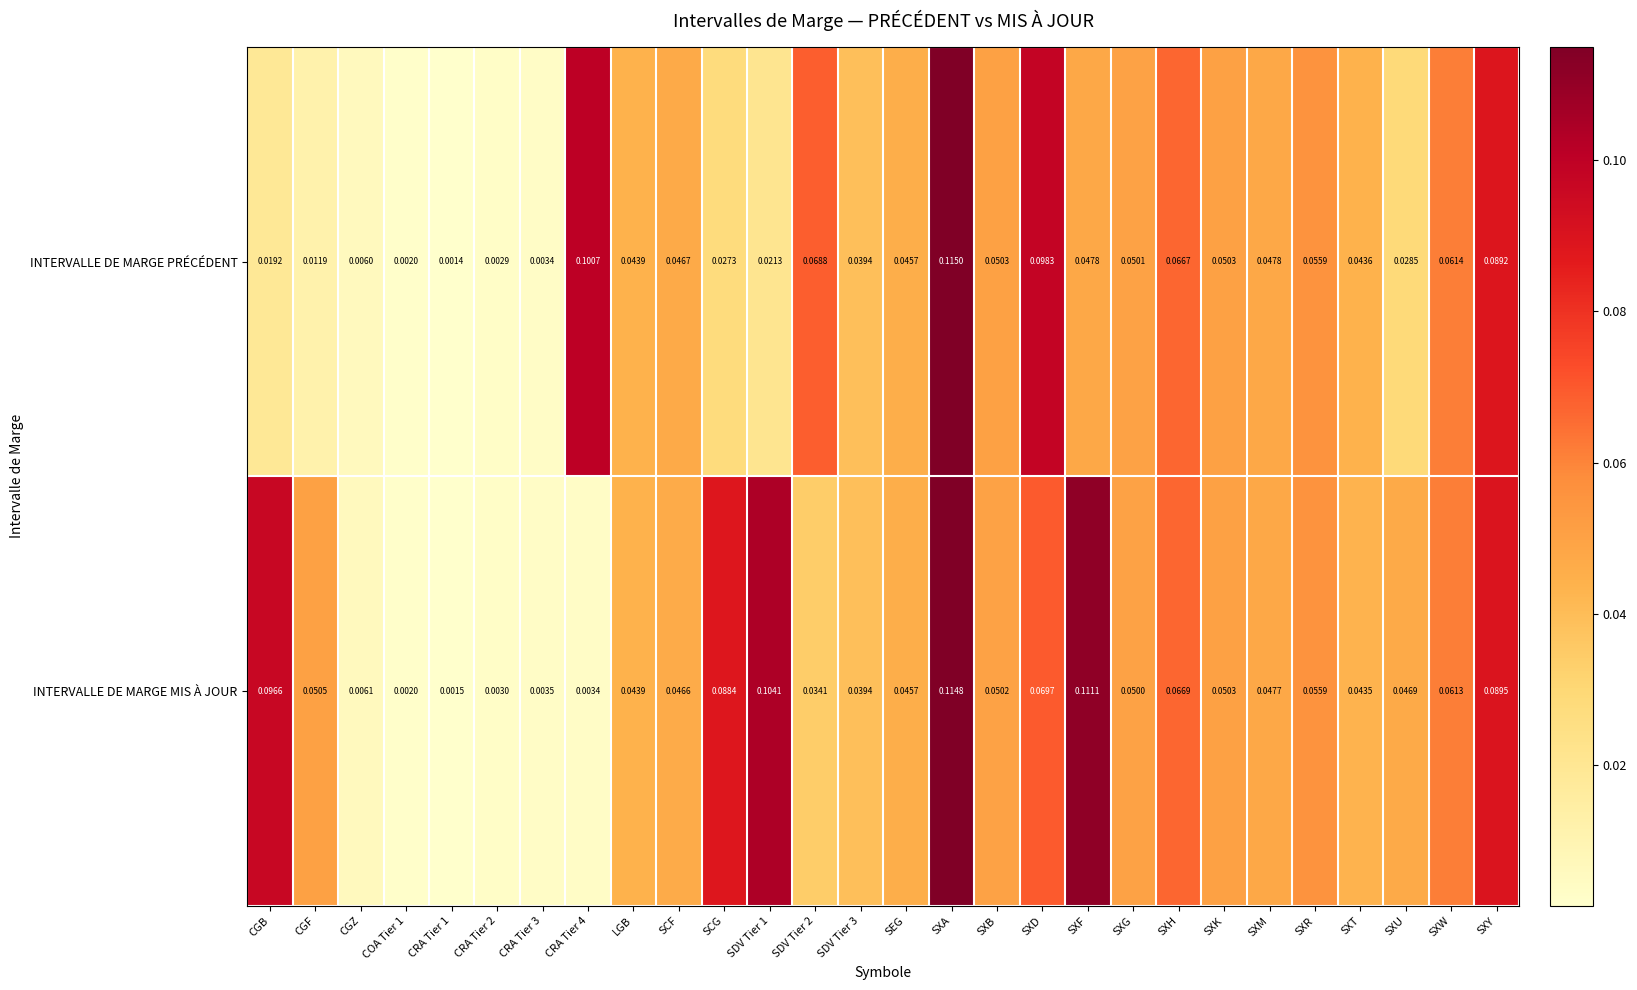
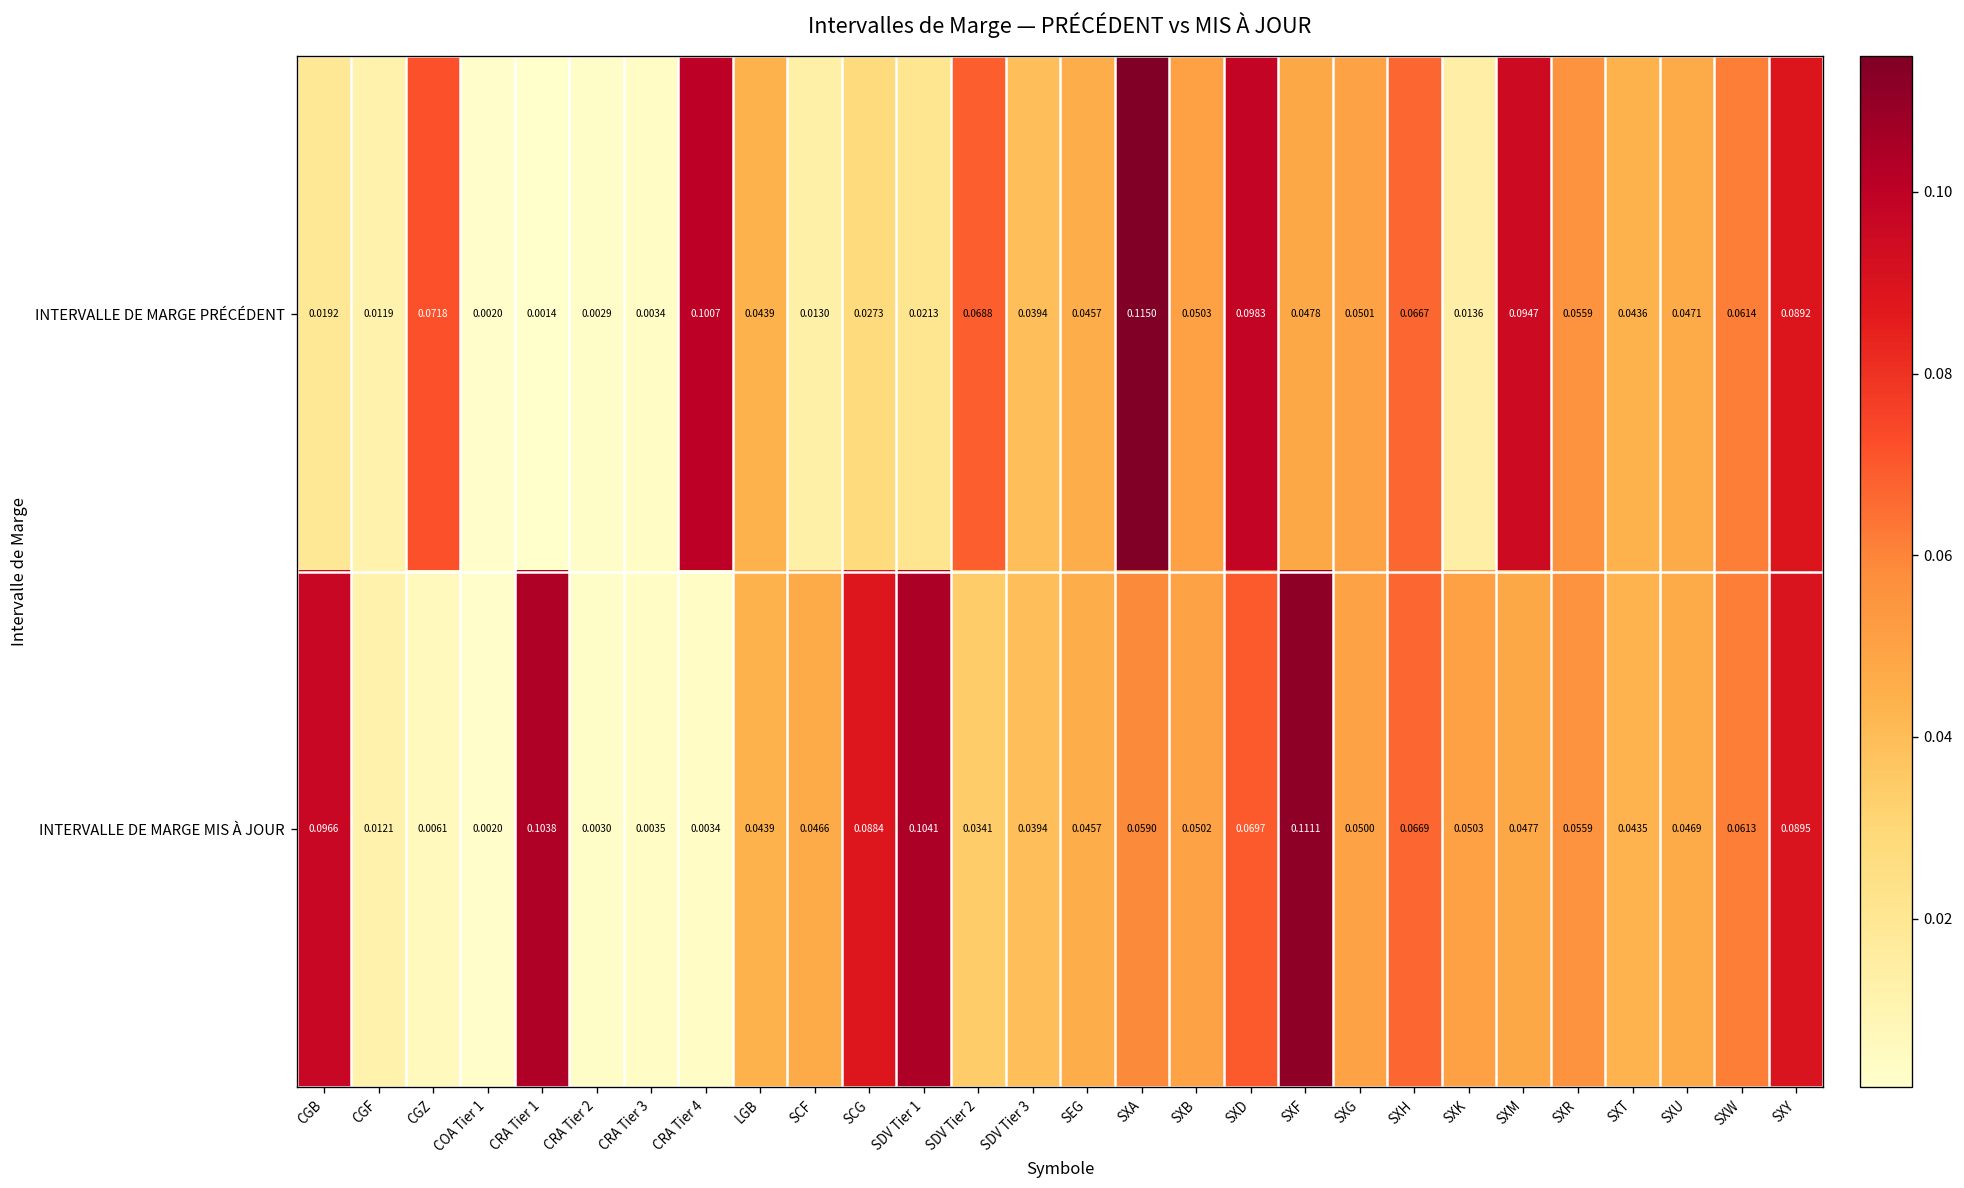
  {
    "INTERVALLE DE MARGE PRÉCÉDENT": {
      "CGB": 0.0192,
      "CGF": 0.0119,
-     "CGZ": 0.0060,
+     "CGZ": 0.0718,
      "COA Tier 1": 0.0020,
      "CRA Tier 1": 0.0014,
      "CRA Tier 2": 0.0029,
      "CRA Tier 3": 0.0034,
      "CRA Tier 4": 0.1007,
      "LGB": 0.0439,
-     "SCF": 0.0467,
+     "SCF": 0.0130,
      "SCG": 0.0273,
      "SDV Tier 1": 0.0213,
      "SDV Tier 2": 0.0688,
      "SDV Tier 3": 0.0394,
      "SEG": 0.0457,
      "SXA": 0.1150,
      "SXB": 0.0503,
      "SXD": 0.0983,
      "SXF": 0.0478,
      "SXG": 0.0501,
      "SXH": 0.0667,
-     "SXK": 0.0503,
-     "SXM": 0.0478,
+     "SXK": 0.0136,
+     "SXM": 0.0947,
      "SXR": 0.0559,
      "SXT": 0.0436,
-     "SXU": 0.0285,
+     "SXU": 0.0471,
      "SXW": 0.0614,
      "SXY": 0.0892
    },
    "INTERVALLE DE MARGE MIS À JOUR": {
      "CGB": 0.0966,
-     "CGF": 0.0505,
+     "CGF": 0.0121,
      "CGZ": 0.0061,
      "COA Tier 1": 0.0020,
-     "CRA Tier 1": 0.0015,
+     "CRA Tier 1": 0.1038,
      "CRA Tier 2": 0.0030,
      "CRA Tier 3": 0.0035,
      "CRA Tier 4": 0.0034,
      "LGB": 0.0439,
      "SCF": 0.0466,
      "SCG": 0.0884,
      "SDV Tier 1": 0.1041,
      "SDV Tier 2": 0.0341,
      "SDV Tier 3": 0.0394,
      "SEG": 0.0457,
-     "SXA": 0.1148,
+     "SXA": 0.0590,
      "SXB": 0.0502,
      "SXD": 0.0697,
      "SXF": 0.1111,
      "SXG": 0.0500,
      "SXH": 0.0669,
      "SXK": 0.0503,
      "SXM": 0.0477,
      "SXR": 0.0559,
      "SXT": 0.0435,
      "SXU": 0.0469,
      "SXW": 0.0613,
      "SXY": 0.0895
    }
  }
